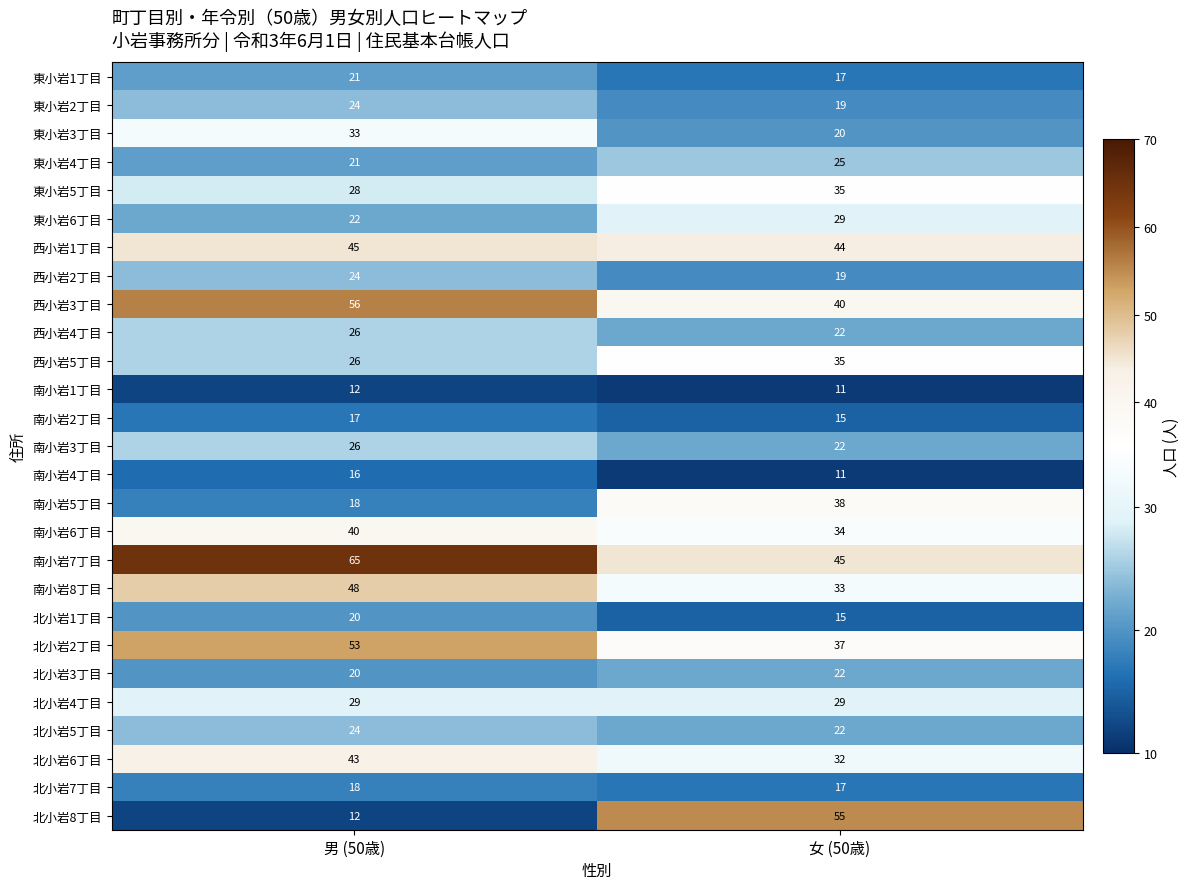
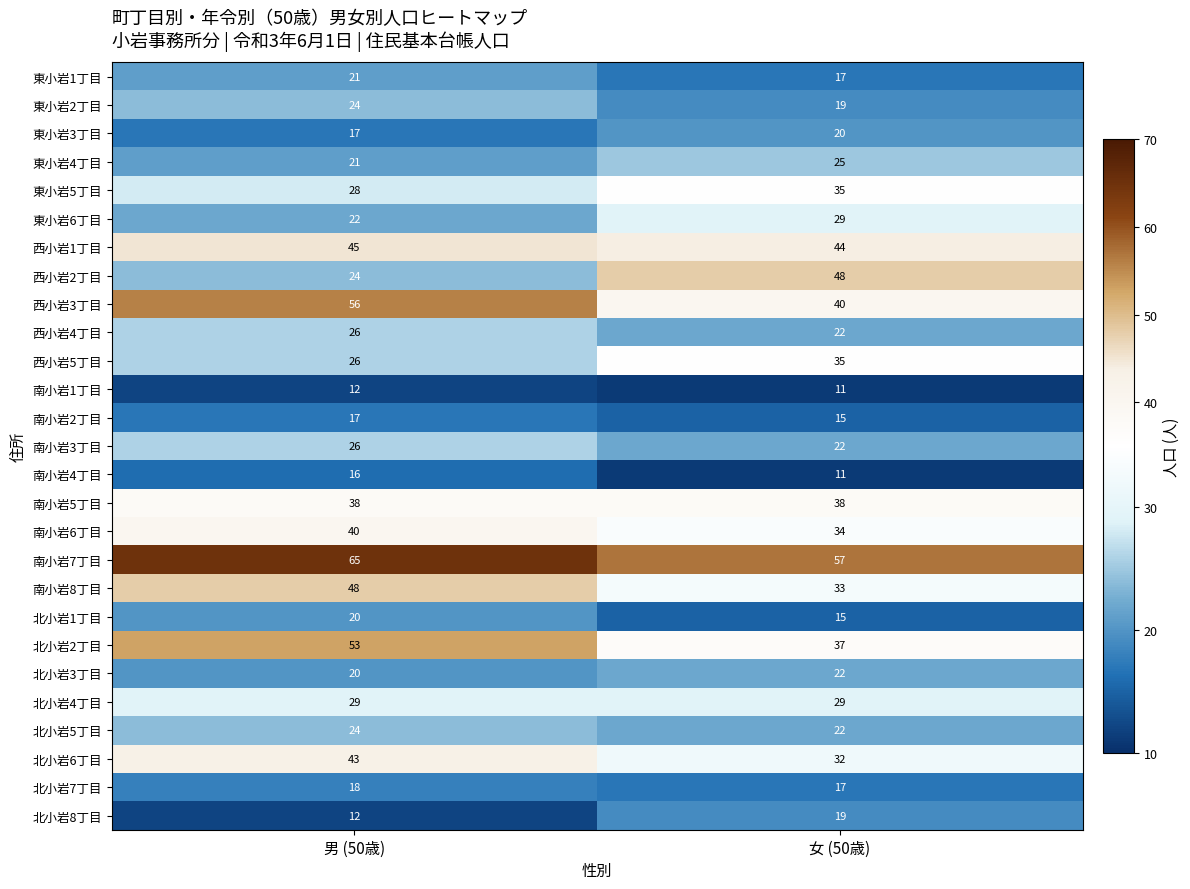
  {
    "東小岩1丁目": {
      "男 (50歳)": 21,
      "女 (50歳)": 17
    },
    "東小岩2丁目": {
      "男 (50歳)": 24,
      "女 (50歳)": 19
    },
    "東小岩3丁目": {
-     "男 (50歳)": 33,
+     "男 (50歳)": 17,
      "女 (50歳)": 20
    },
    "東小岩4丁目": {
      "男 (50歳)": 21,
      "女 (50歳)": 25
    },
    "東小岩5丁目": {
      "男 (50歳)": 28,
      "女 (50歳)": 35
    },
    "東小岩6丁目": {
      "男 (50歳)": 22,
      "女 (50歳)": 29
    },
    "西小岩1丁目": {
      "男 (50歳)": 45,
      "女 (50歳)": 44
    },
    "西小岩2丁目": {
      "男 (50歳)": 24,
-     "女 (50歳)": 19
+     "女 (50歳)": 48
    },
    "西小岩3丁目": {
      "男 (50歳)": 56,
      "女 (50歳)": 40
    },
    "西小岩4丁目": {
      "男 (50歳)": 26,
      "女 (50歳)": 22
    },
    "西小岩5丁目": {
      "男 (50歳)": 26,
      "女 (50歳)": 35
    },
    "南小岩1丁目": {
      "男 (50歳)": 12,
      "女 (50歳)": 11
    },
    "南小岩2丁目": {
      "男 (50歳)": 17,
      "女 (50歳)": 15
    },
    "南小岩3丁目": {
      "男 (50歳)": 26,
      "女 (50歳)": 22
    },
    "南小岩4丁目": {
      "男 (50歳)": 16,
      "女 (50歳)": 11
    },
    "南小岩5丁目": {
-     "男 (50歳)": 18,
+     "男 (50歳)": 38,
      "女 (50歳)": 38
    },
    "南小岩6丁目": {
      "男 (50歳)": 40,
      "女 (50歳)": 34
    },
    "南小岩7丁目": {
      "男 (50歳)": 65,
-     "女 (50歳)": 45
+     "女 (50歳)": 57
    },
    "南小岩8丁目": {
      "男 (50歳)": 48,
      "女 (50歳)": 33
    },
    "北小岩1丁目": {
      "男 (50歳)": 20,
      "女 (50歳)": 15
    },
    "北小岩2丁目": {
      "男 (50歳)": 53,
      "女 (50歳)": 37
    },
    "北小岩3丁目": {
      "男 (50歳)": 20,
      "女 (50歳)": 22
    },
    "北小岩4丁目": {
      "男 (50歳)": 29,
      "女 (50歳)": 29
    },
    "北小岩5丁目": {
      "男 (50歳)": 24,
      "女 (50歳)": 22
    },
    "北小岩6丁目": {
      "男 (50歳)": 43,
      "女 (50歳)": 32
    },
    "北小岩7丁目": {
      "男 (50歳)": 18,
      "女 (50歳)": 17
    },
    "北小岩8丁目": {
      "男 (50歳)": 12,
-     "女 (50歳)": 55
+     "女 (50歳)": 19
    }
  }
